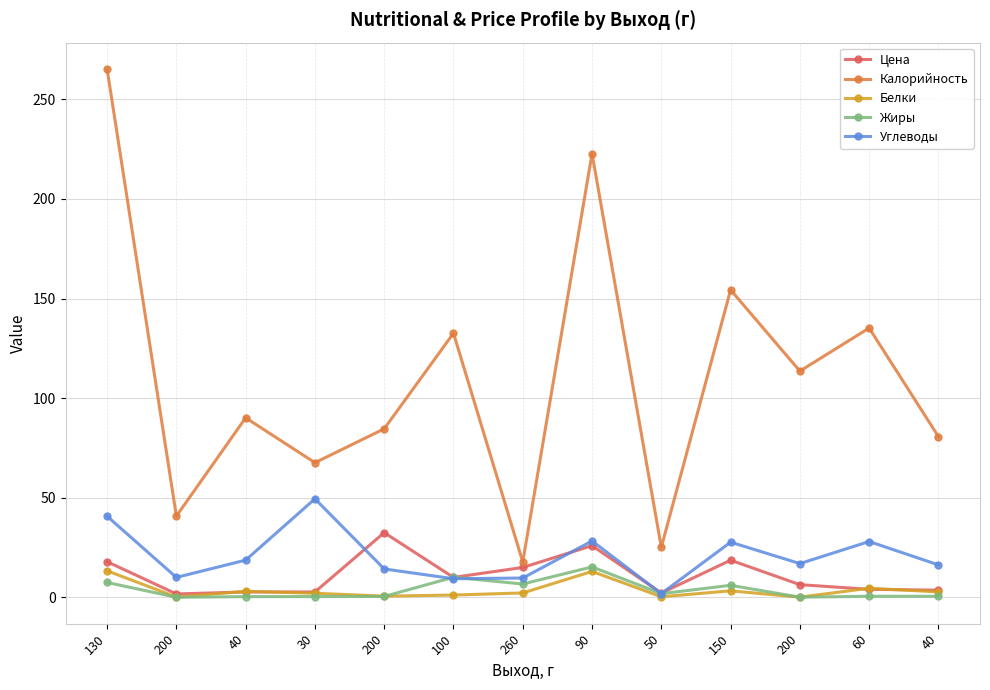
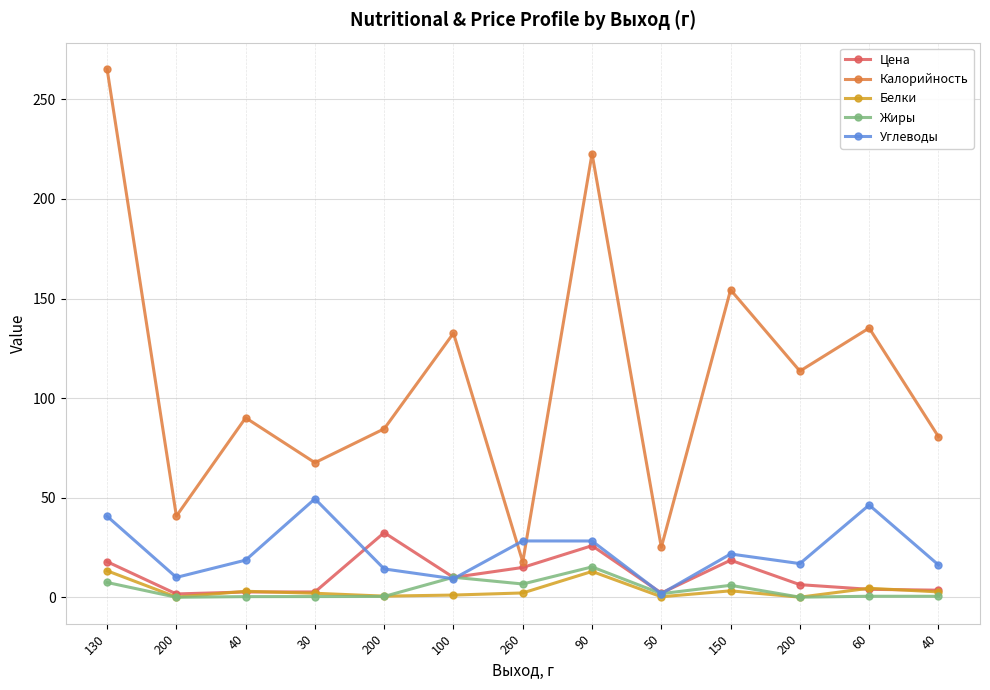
  {
    "Жиры": {
      "130": 7,
      "30": 0,
      "260": 7,
      "90": 15,
      "150": 6,
      "60": 1
    },
    "Углеводы": {
      "130": 41,
      "30": 49,
-     "260": 10,
+     "260": 28,
      "90": 28,
-     "150": 28,
-     "60": 28
+     "150": 22,
+     "60": 46
    }
  }
